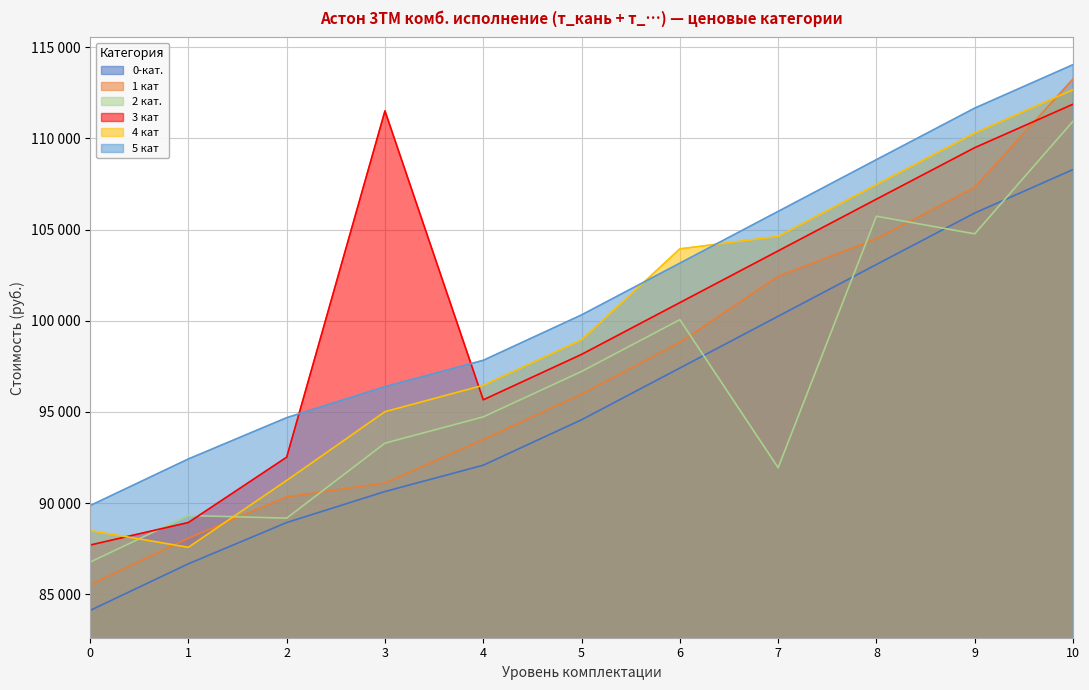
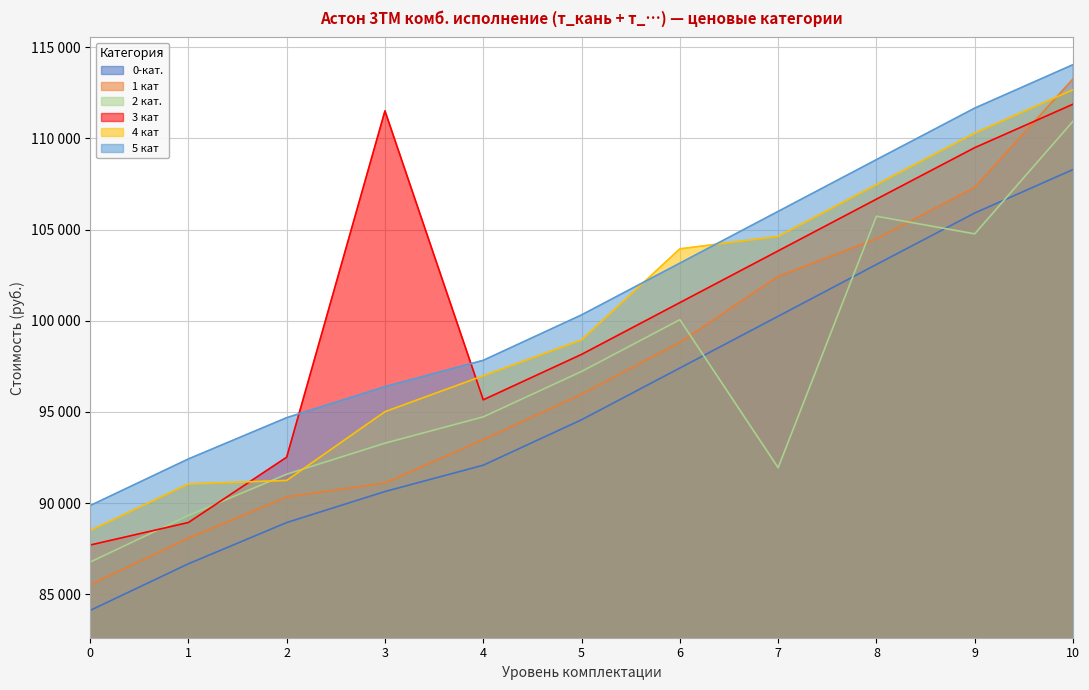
  {
    "1 кат": {
      "0": 85500,
      "1": 88100,
      "2": 90300,
      "3": 91100,
      "4": 93500,
      "5": 96000,
      "6": 98800,
      "7": 102400,
      "8": 104500,
      "9": 107300,
      "10": 113300
    },
    "2 кат.": {
      "0": 86800,
      "1": 89300,
-     "2": 89200,
+     "2": 91600,
      "3": 93300,
      "4": 94700,
      "5": 97200,
      "6": 100100,
      "7": 91900,
      "8": 105700,
      "9": 104800,
      "10": 110900
    },
    "3 кат": {
      "0": 87700,
      "1": 88900,
      "2": 92500,
      "3": 111500,
      "4": 95700,
      "5": 98200,
      "6": 101000,
      "7": 103800,
      "8": 106700,
      "9": 109500,
      "10": 111900
    },
    "4 кат": {
      "0": 88500,
-     "1": 87600,
+     "1": 91100,
      "2": 91200,
      "3": 95000,
-     "4": 96500,
+     "4": 97000,
      "5": 98900,
      "6": 103900,
      "7": 104600,
      "8": 107500,
      "9": 110300,
      "10": 112700
    }
  }
